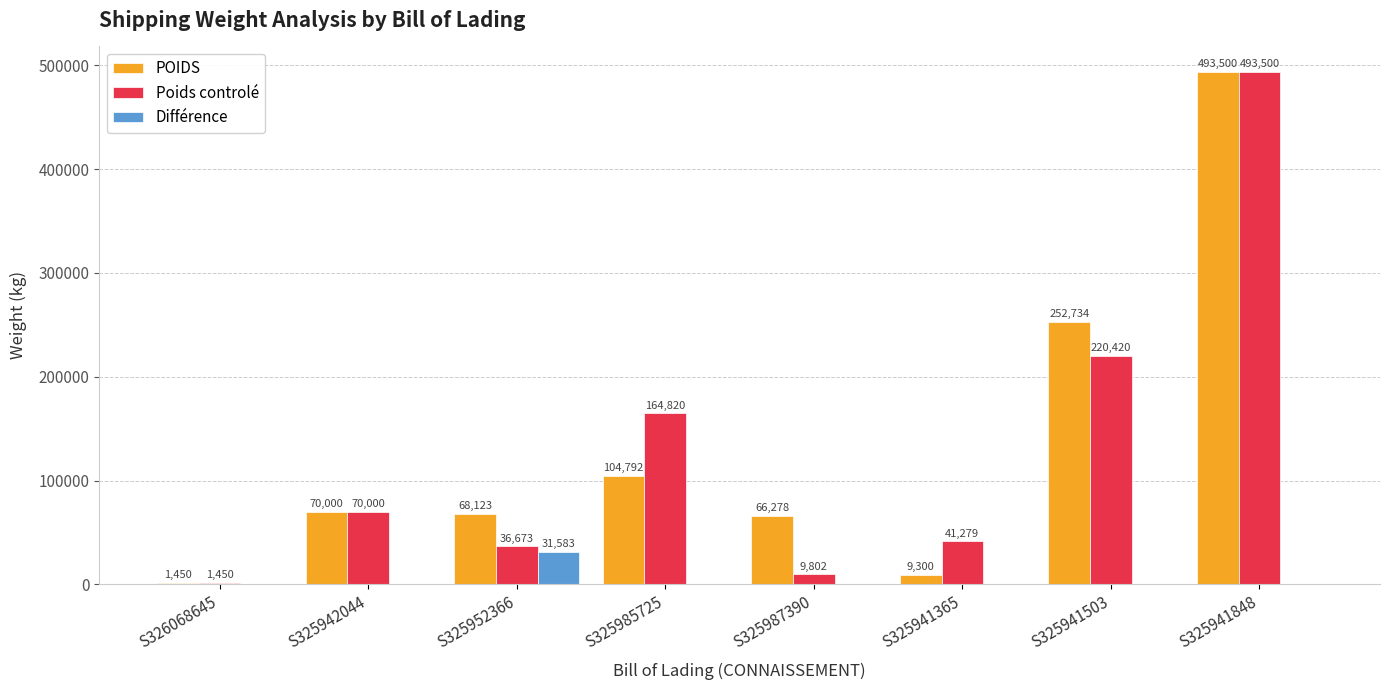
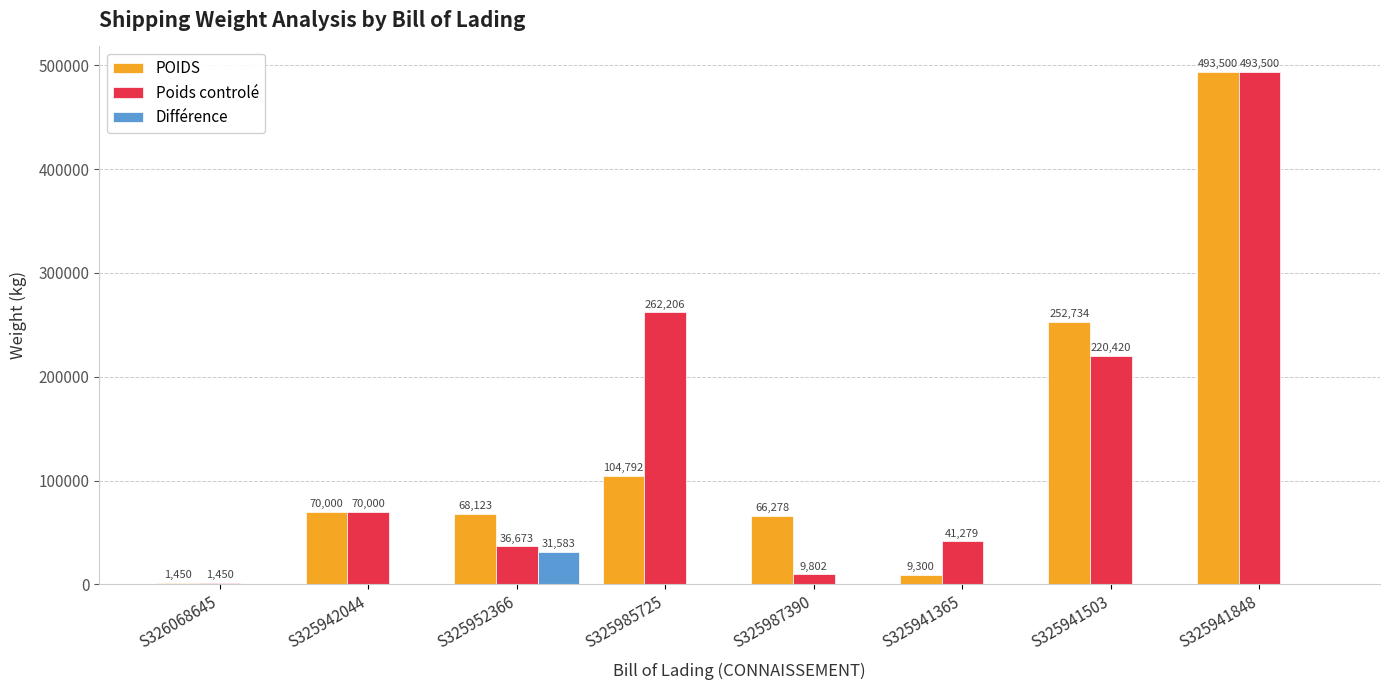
  {
    "POIDS": {
      "S326068645": "1,450",
      "S325942044": "70,000",
      "S325952366": "68,123",
      "S325985725": "104,792",
      "S325987390": "66,278",
      "S325941365": "9,300",
      "S325941503": "252,734",
      "S325941848": "493,500"
    },
    "Poids controlé": {
      "S326068645": "1,450",
      "S325942044": "70,000",
      "S325952366": "36,673",
-     "S325985725": "164,820",
+     "S325985725": "262,206",
      "S325987390": "9,802",
      "S325941365": "41,279",
      "S325941503": "220,420",
      "S325941848": "493,500"
    },
    "Différence": {
      "S325952366": "31,583"
    }
  }
